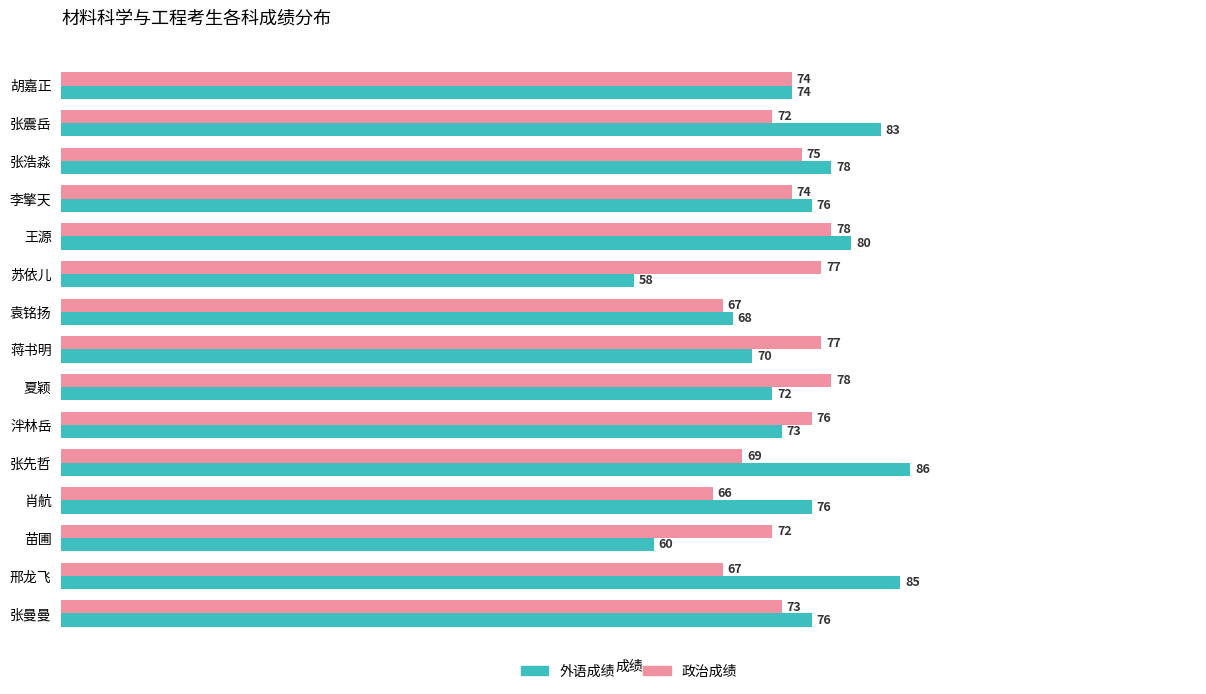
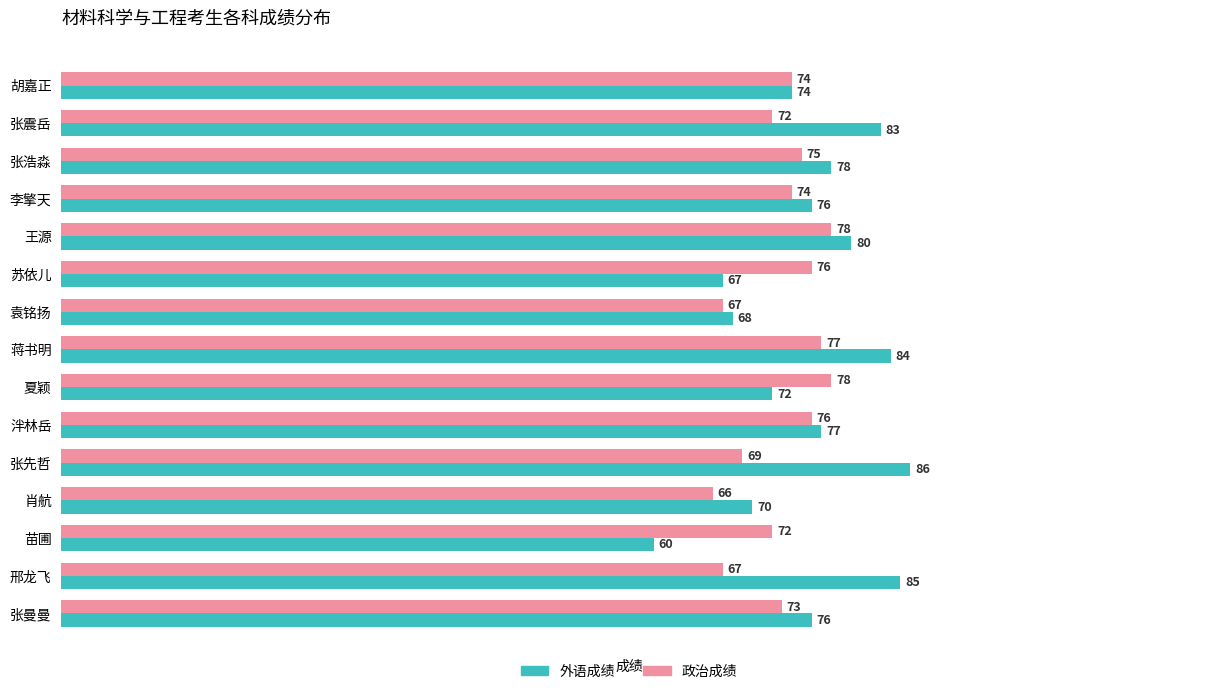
  {
    "外语成绩": {
      "胡嘉正": 74,
      "张震岳": 83,
      "张浩淼": 78,
      "李擎天": 76,
      "王源": 80,
-     "苏依儿": 58,
+     "苏依儿": 67,
      "袁铭扬": 68,
-     "蒋书明": 70,
+     "蒋书明": 84,
      "夏颖": 72,
-     "泮林岳": 73,
+     "泮林岳": 77,
      "张先哲": 86,
-     "肖航": 76,
+     "肖航": 70,
      "苗圃": 60,
      "邢龙飞": 85,
      "张曼曼": 76
    },
    "政治成绩": {
      "胡嘉正": 74,
      "张震岳": 72,
      "张浩淼": 75,
      "李擎天": 74,
      "王源": 78,
-     "苏依儿": 77,
+     "苏依儿": 76,
      "袁铭扬": 67,
      "蒋书明": 77,
      "夏颖": 78,
      "泮林岳": 76,
      "张先哲": 69,
      "肖航": 66,
      "苗圃": 72,
      "邢龙飞": 67,
      "张曼曼": 73
    }
  }
